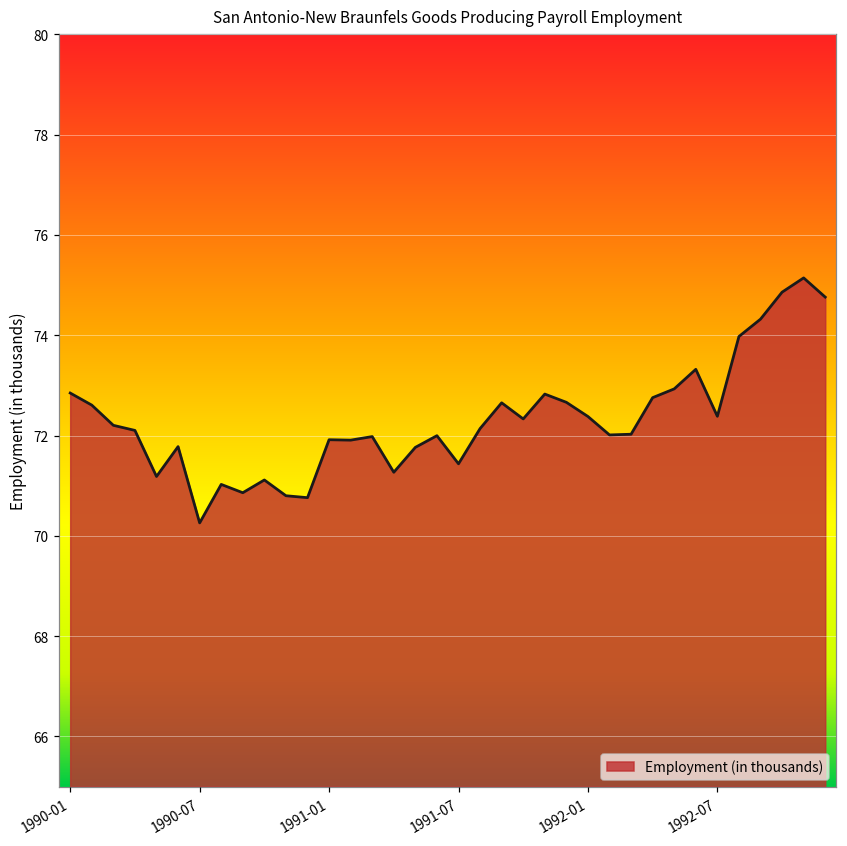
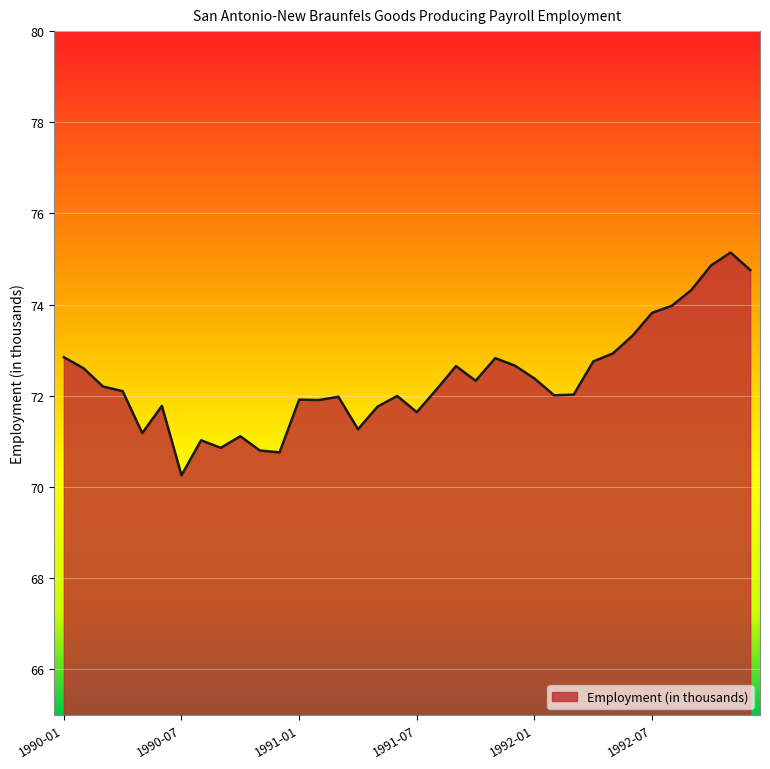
  {
    "1990-01": 72.8,
    "1990-07": 70.3,
    "1991-01": 71.9,
-   "1991-07": 71.4,
+   "1991-07": 71.6,
    "1992-01": 72.4,
-   "1992-07": 72.4
+   "1992-07": 73.8
  }
